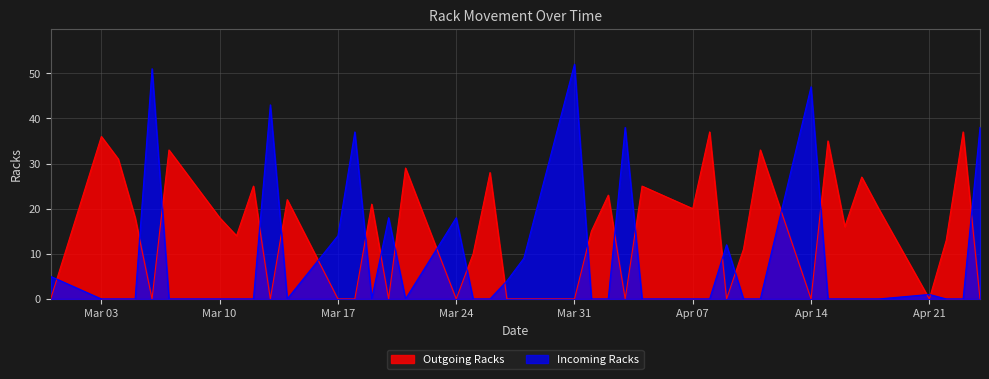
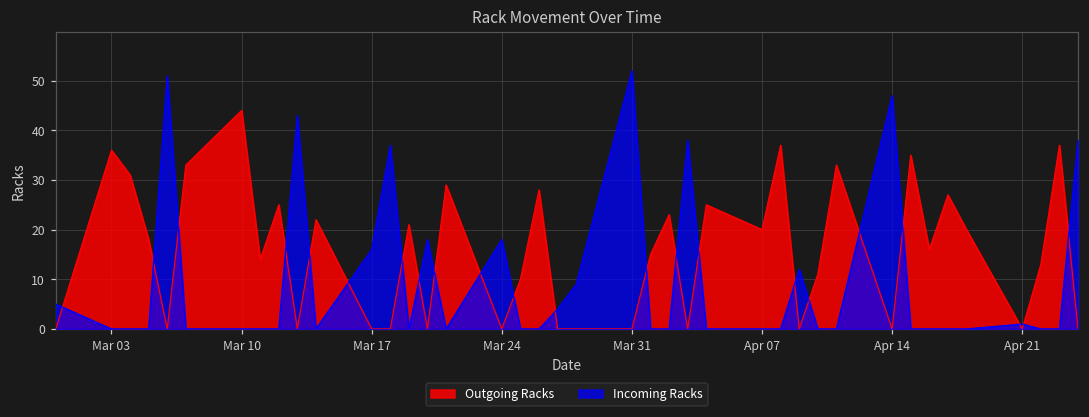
  {
    "Outgoing Racks": {
      "Mar 03": 36,
-     "Mar 10": 18,
+     "Mar 10": 44,
      "Mar 17": 0,
      "Mar 24": 0,
      "Mar 31": 0,
      "Apr 07": 20,
      "Apr 14": 0,
      "Apr 21": 0
    },
    "Incoming Racks": {
      "Mar 03": 0,
      "Mar 10": 0,
-     "Mar 17": 14,
+     "Mar 17": 16,
      "Mar 24": 18,
      "Mar 31": 52,
      "Apr 07": 0,
      "Apr 14": 47,
      "Apr 21": 1
    }
  }
